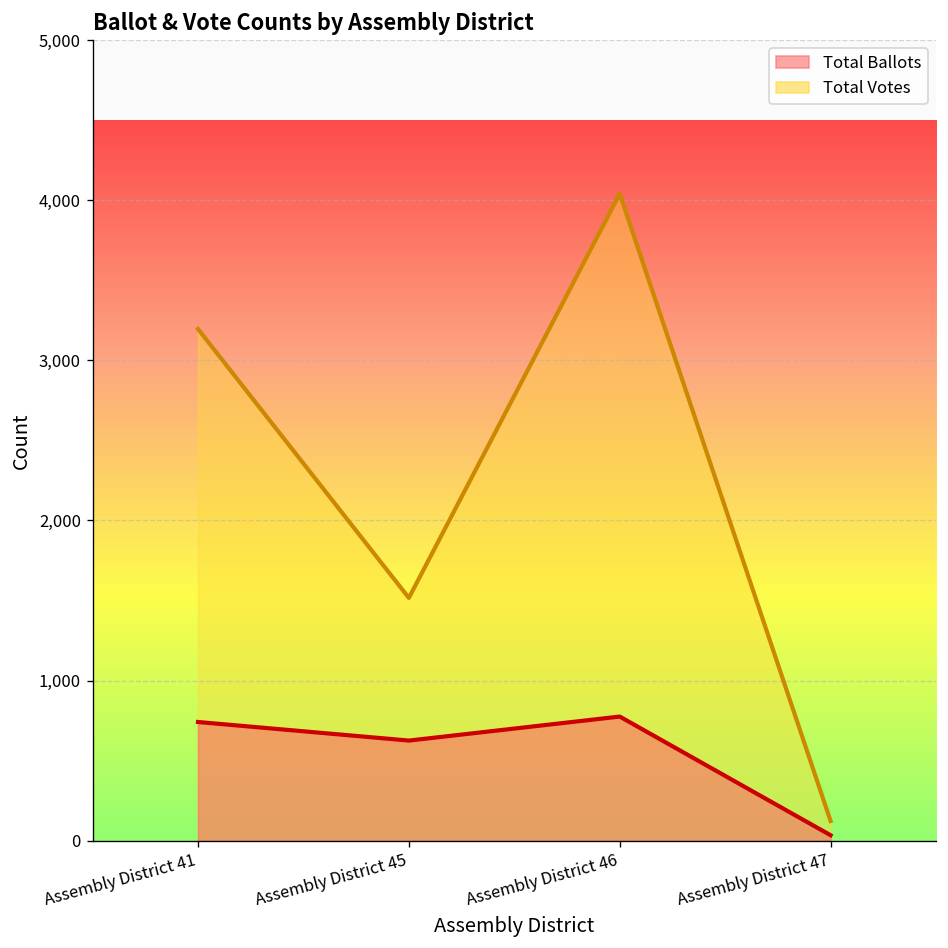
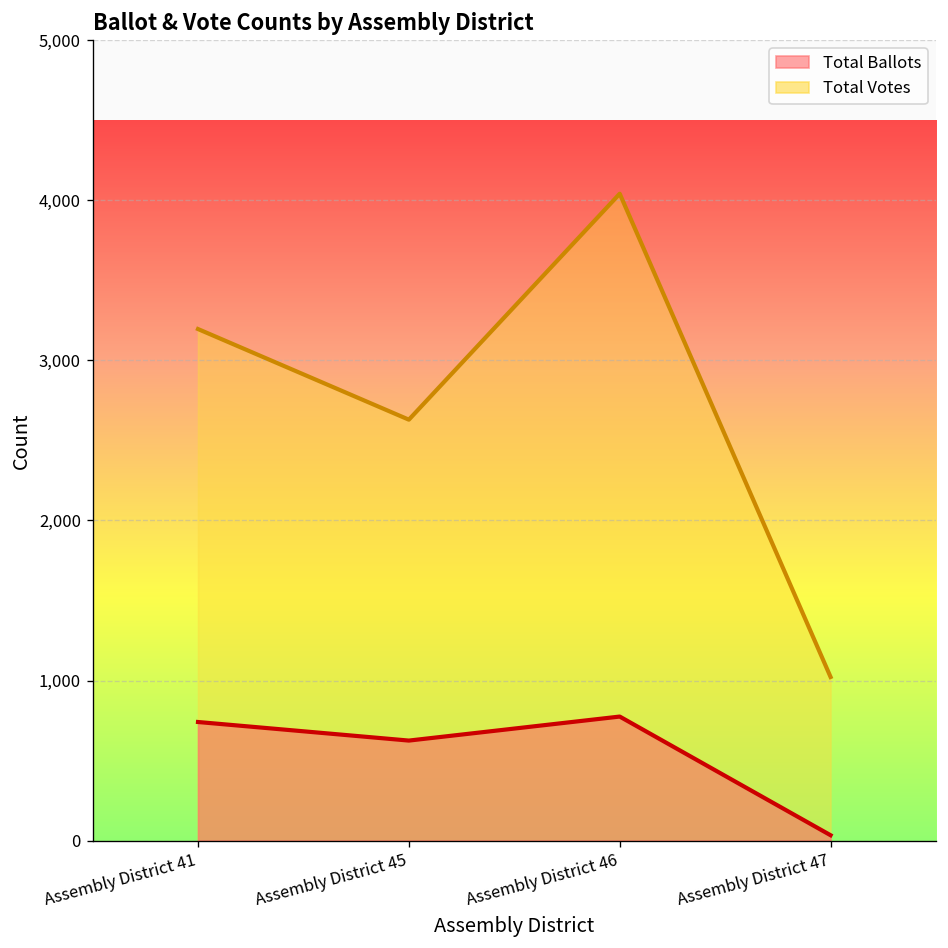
  {
    "Total Ballots": {
      "Assembly District 41": "740",
      "Assembly District 45": "630",
      "Assembly District 46": "780",
      "Assembly District 47": "30"
    },
    "Total Votes": {
      "Assembly District 41": "3,200",
-     "Assembly District 45": "1,520",
+     "Assembly District 45": "2,630",
      "Assembly District 46": "4,040",
-     "Assembly District 47": "120"
+     "Assembly District 47": "1,020"
    }
  }
